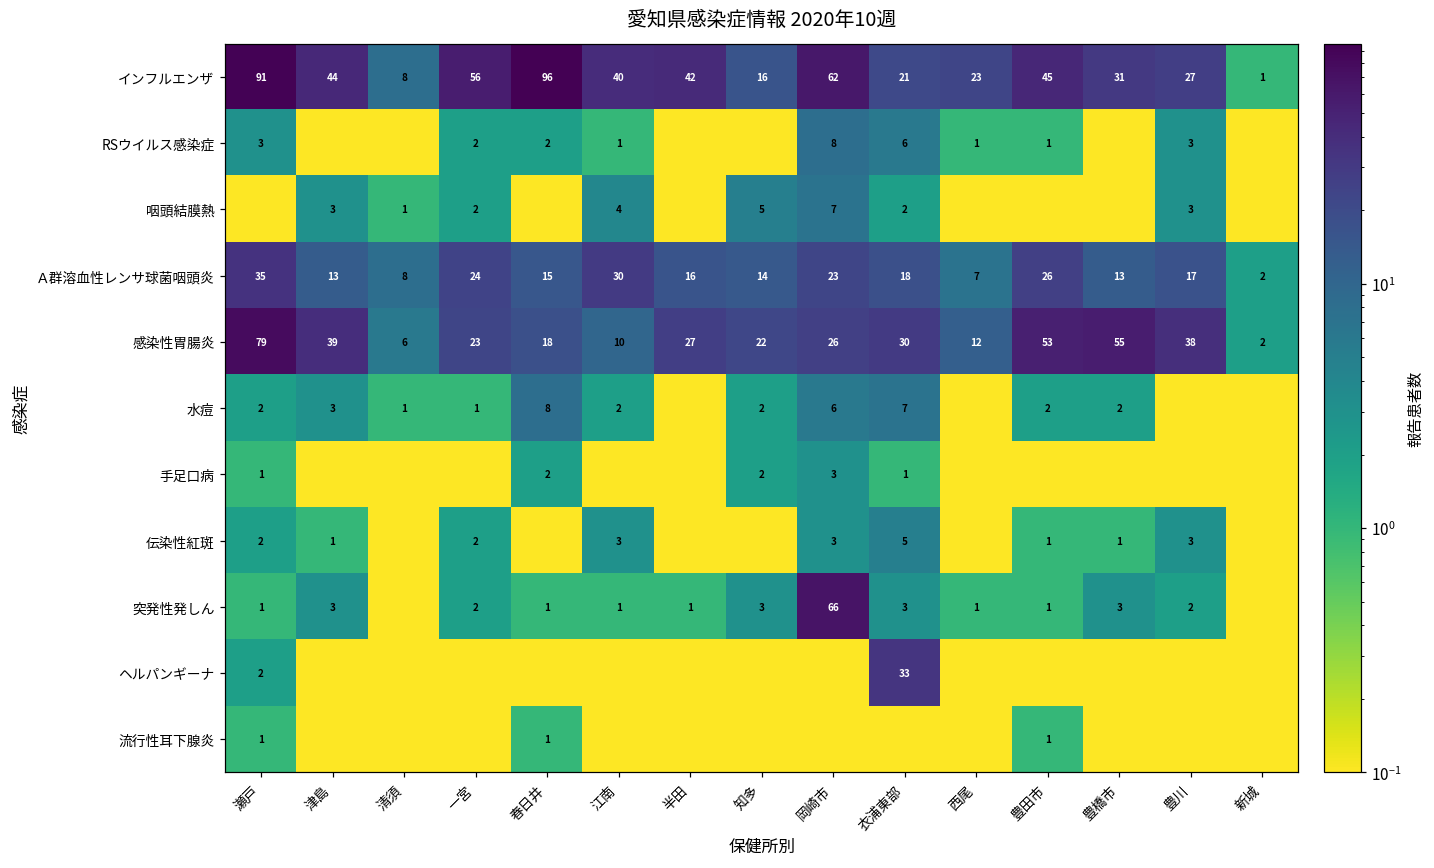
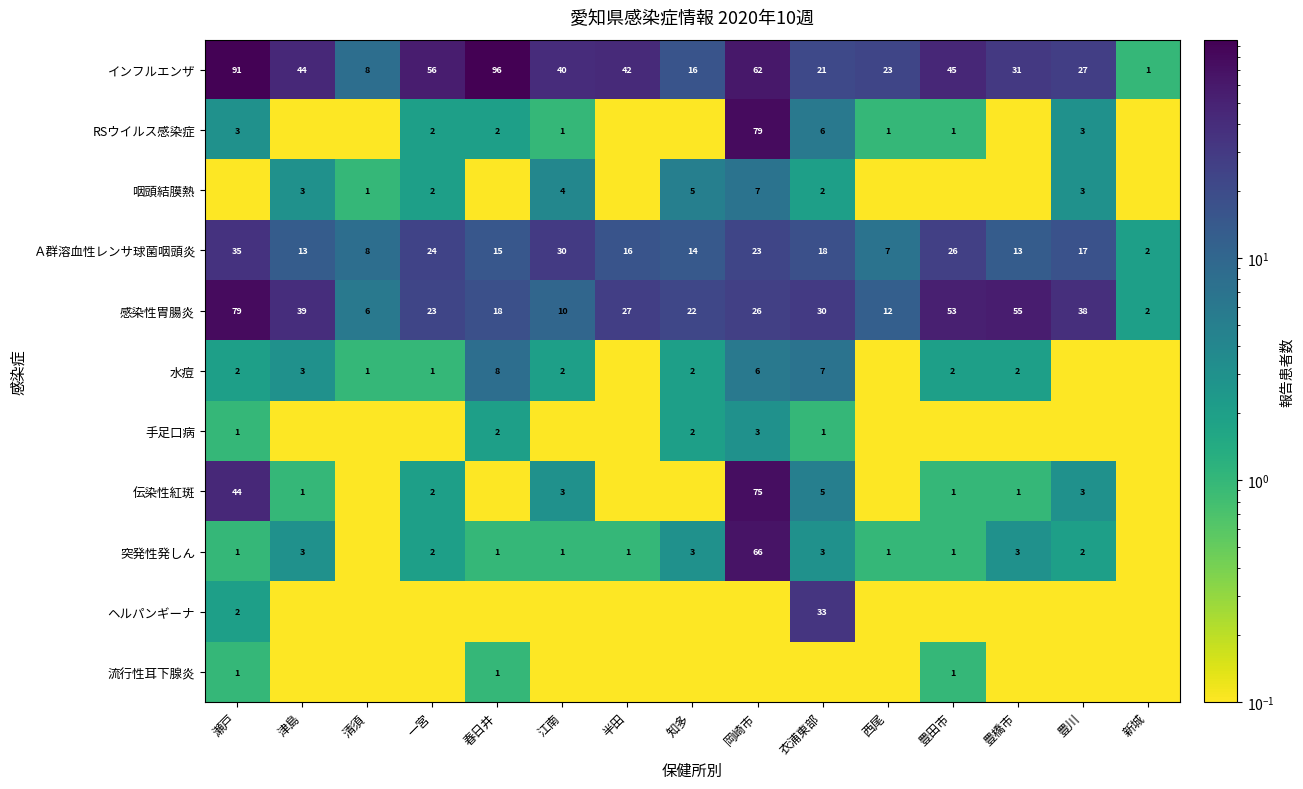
  {
    "インフルエンザ": {
      "瀬戸": 91,
      "津島": 44,
      "清須": 8,
      "一宮": 56,
      "春日井": 96,
      "江南": 40,
      "半田": 42,
      "知多": 16,
      "岡崎市": 62,
      "衣浦東部": 21,
      "西尾": 23,
      "豊田市": 45,
      "豊橋市": 31,
      "豊川": 27,
      "新城": 1
    },
    "RSウイルス感染症": {
      "瀬戸": 3,
      "一宮": 2,
      "春日井": 2,
      "江南": 1,
-     "岡崎市": 8,
+     "岡崎市": 79,
      "衣浦東部": 6,
      "西尾": 1,
      "豊田市": 1,
      "豊川": 3
    },
    "咽頭結膜熱": {
      "津島": 3,
      "清須": 1,
      "一宮": 2,
      "江南": 4,
      "知多": 5,
      "岡崎市": 7,
      "衣浦東部": 2,
      "豊川": 3
    },
    "Ａ群溶血性レンサ球菌咽頭炎": {
      "瀬戸": 35,
      "津島": 13,
      "清須": 8,
      "一宮": 24,
      "春日井": 15,
      "江南": 30,
      "半田": 16,
      "知多": 14,
      "岡崎市": 23,
      "衣浦東部": 18,
      "西尾": 7,
      "豊田市": 26,
      "豊橋市": 13,
      "豊川": 17,
      "新城": 2
    },
    "感染性胃腸炎": {
      "瀬戸": 79,
      "津島": 39,
      "清須": 6,
      "一宮": 23,
      "春日井": 18,
      "江南": 10,
      "半田": 27,
      "知多": 22,
      "岡崎市": 26,
      "衣浦東部": 30,
      "西尾": 12,
      "豊田市": 53,
      "豊橋市": 55,
      "豊川": 38,
      "新城": 2
    },
    "水痘": {
      "瀬戸": 2,
      "津島": 3,
      "清須": 1,
      "一宮": 1,
      "春日井": 8,
      "江南": 2,
      "知多": 2,
      "岡崎市": 6,
      "衣浦東部": 7,
      "豊田市": 2,
      "豊橋市": 2
    },
    "手足口病": {
      "瀬戸": 1,
      "春日井": 2,
      "知多": 2,
      "岡崎市": 3,
      "衣浦東部": 1
    },
    "伝染性紅斑": {
-     "瀬戸": 2,
+     "瀬戸": 44,
      "津島": 1,
      "一宮": 2,
      "江南": 3,
-     "岡崎市": 3,
+     "岡崎市": 75,
      "衣浦東部": 5,
      "豊田市": 1,
      "豊橋市": 1,
      "豊川": 3
    },
    "突発性発しん": {
      "瀬戸": 1,
      "津島": 3,
      "一宮": 2,
      "春日井": 1,
      "江南": 1,
      "半田": 1,
      "知多": 3,
      "岡崎市": 66,
      "衣浦東部": 3,
      "西尾": 1,
      "豊田市": 1,
      "豊橋市": 3,
      "豊川": 2
    },
    "ヘルパンギーナ": {
      "瀬戸": 2,
      "衣浦東部": 33
    },
    "流行性耳下腺炎": {
      "瀬戸": 1,
      "春日井": 1,
      "豊田市": 1
    }
  }
